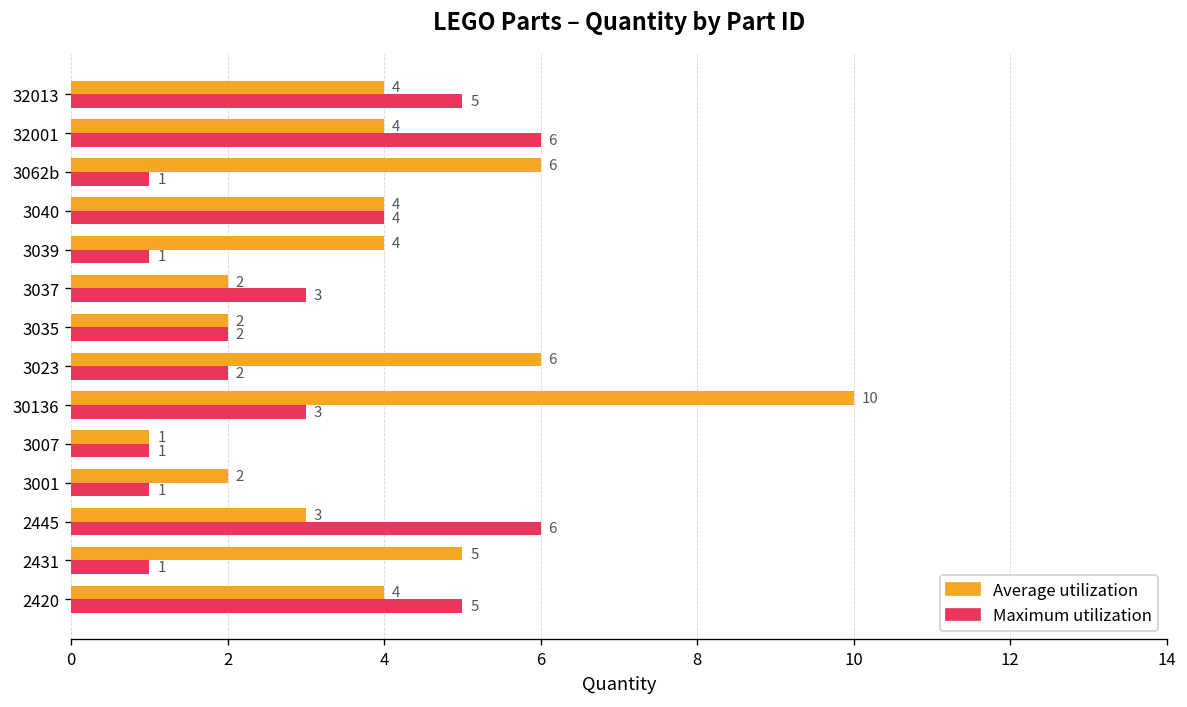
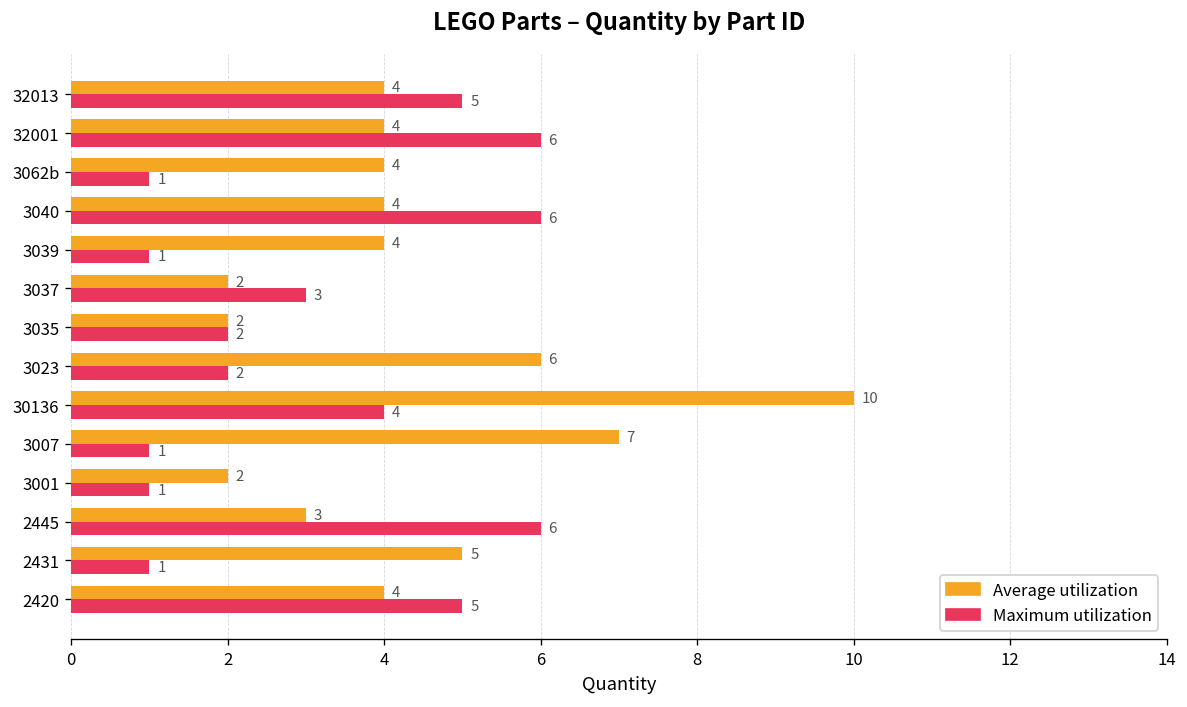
  {
    "Average utilization": {
      "32013": 4,
      "32001": 4,
-     "3062b": 6,
+     "3062b": 4,
      "3040": 4,
      "3039": 4,
      "3037": 2,
      "3035": 2,
      "3023": 6,
      "30136": 10,
-     "3007": 1,
+     "3007": 7,
      "3001": 2,
      "2445": 3,
      "2431": 5,
      "2420": 4
    },
    "Maximum utilization": {
      "32013": 5,
      "32001": 6,
      "3062b": 1,
-     "3040": 4,
+     "3040": 6,
      "3039": 1,
      "3037": 3,
      "3035": 2,
      "3023": 2,
-     "30136": 3,
+     "30136": 4,
      "3007": 1,
      "3001": 1,
      "2445": 6,
      "2431": 1,
      "2420": 5
    }
  }
